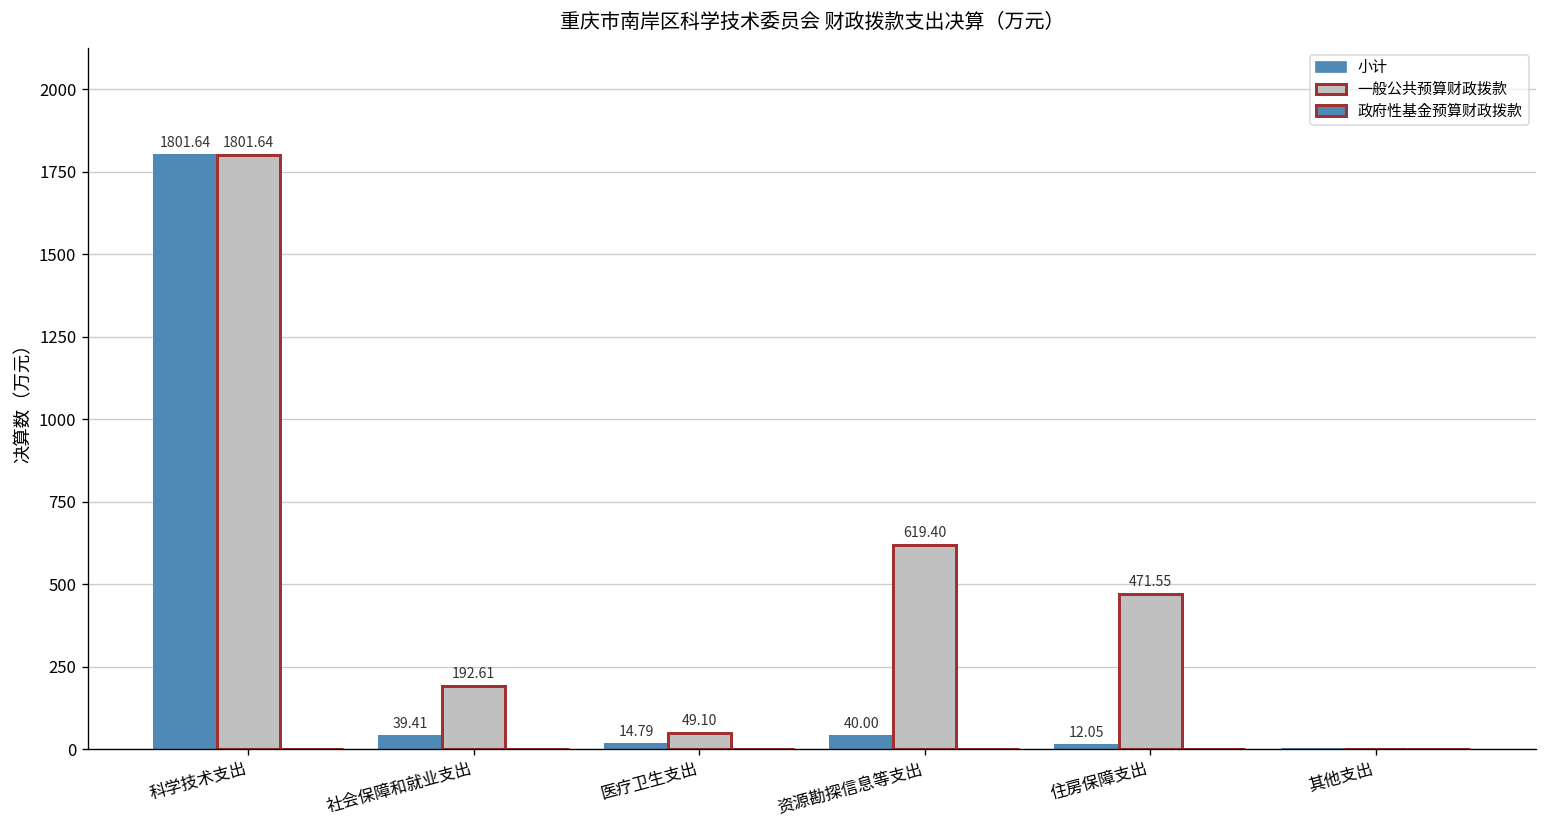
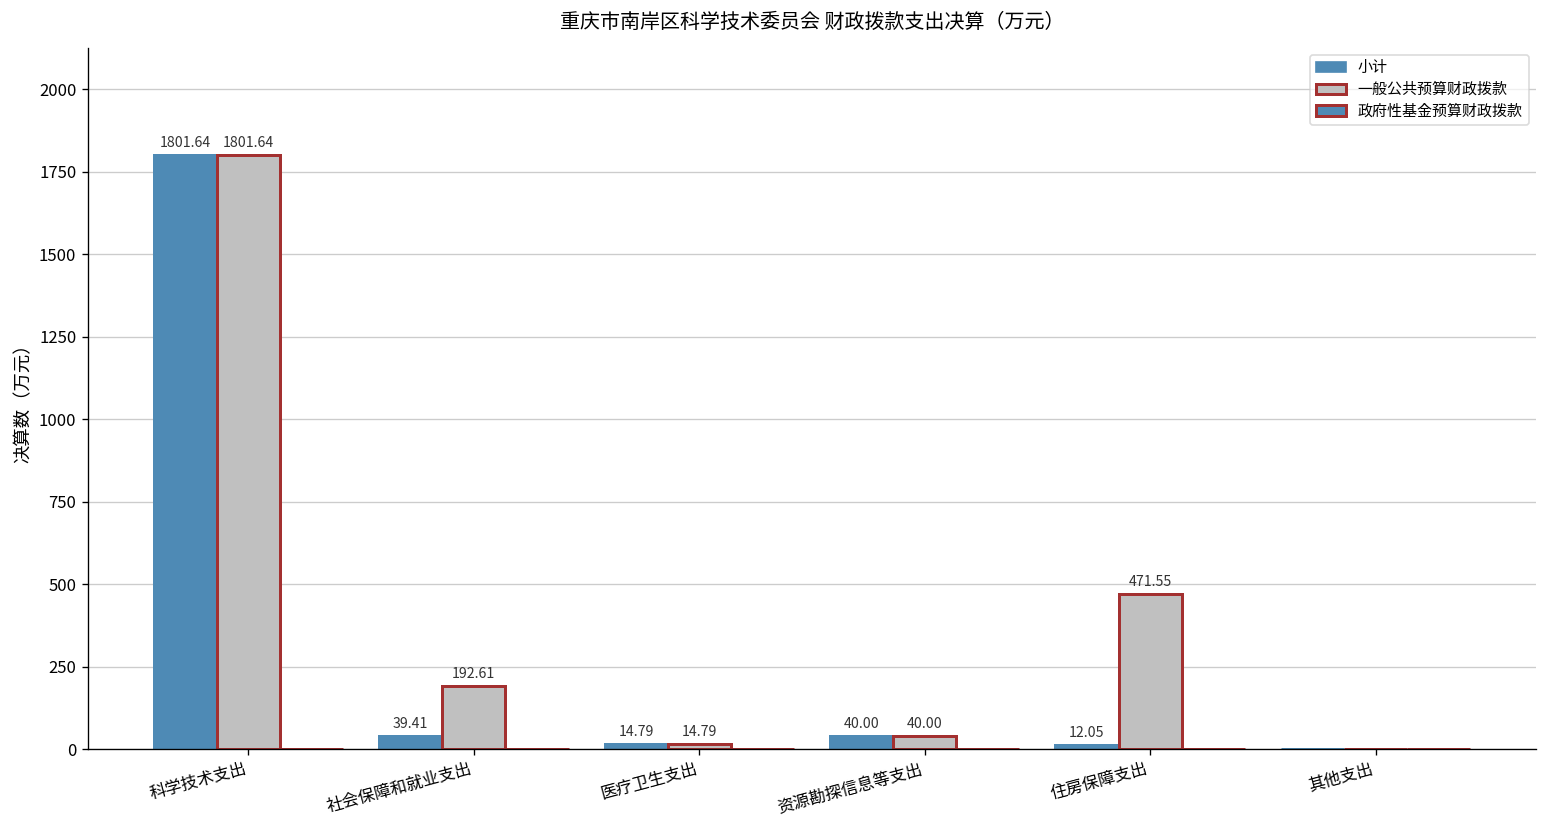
  {
    "一般公共预算财政拨款": {
      "科学技术支出": 1801.64,
      "社会保障和就业支出": 192.61,
-     "医疗卫生支出": 49.10,
-     "资源勘探信息等支出": 619.40,
+     "医疗卫生支出": 14.79,
+     "资源勘探信息等支出": 40.00,
      "住房保障支出": 471.55
    }
  }
